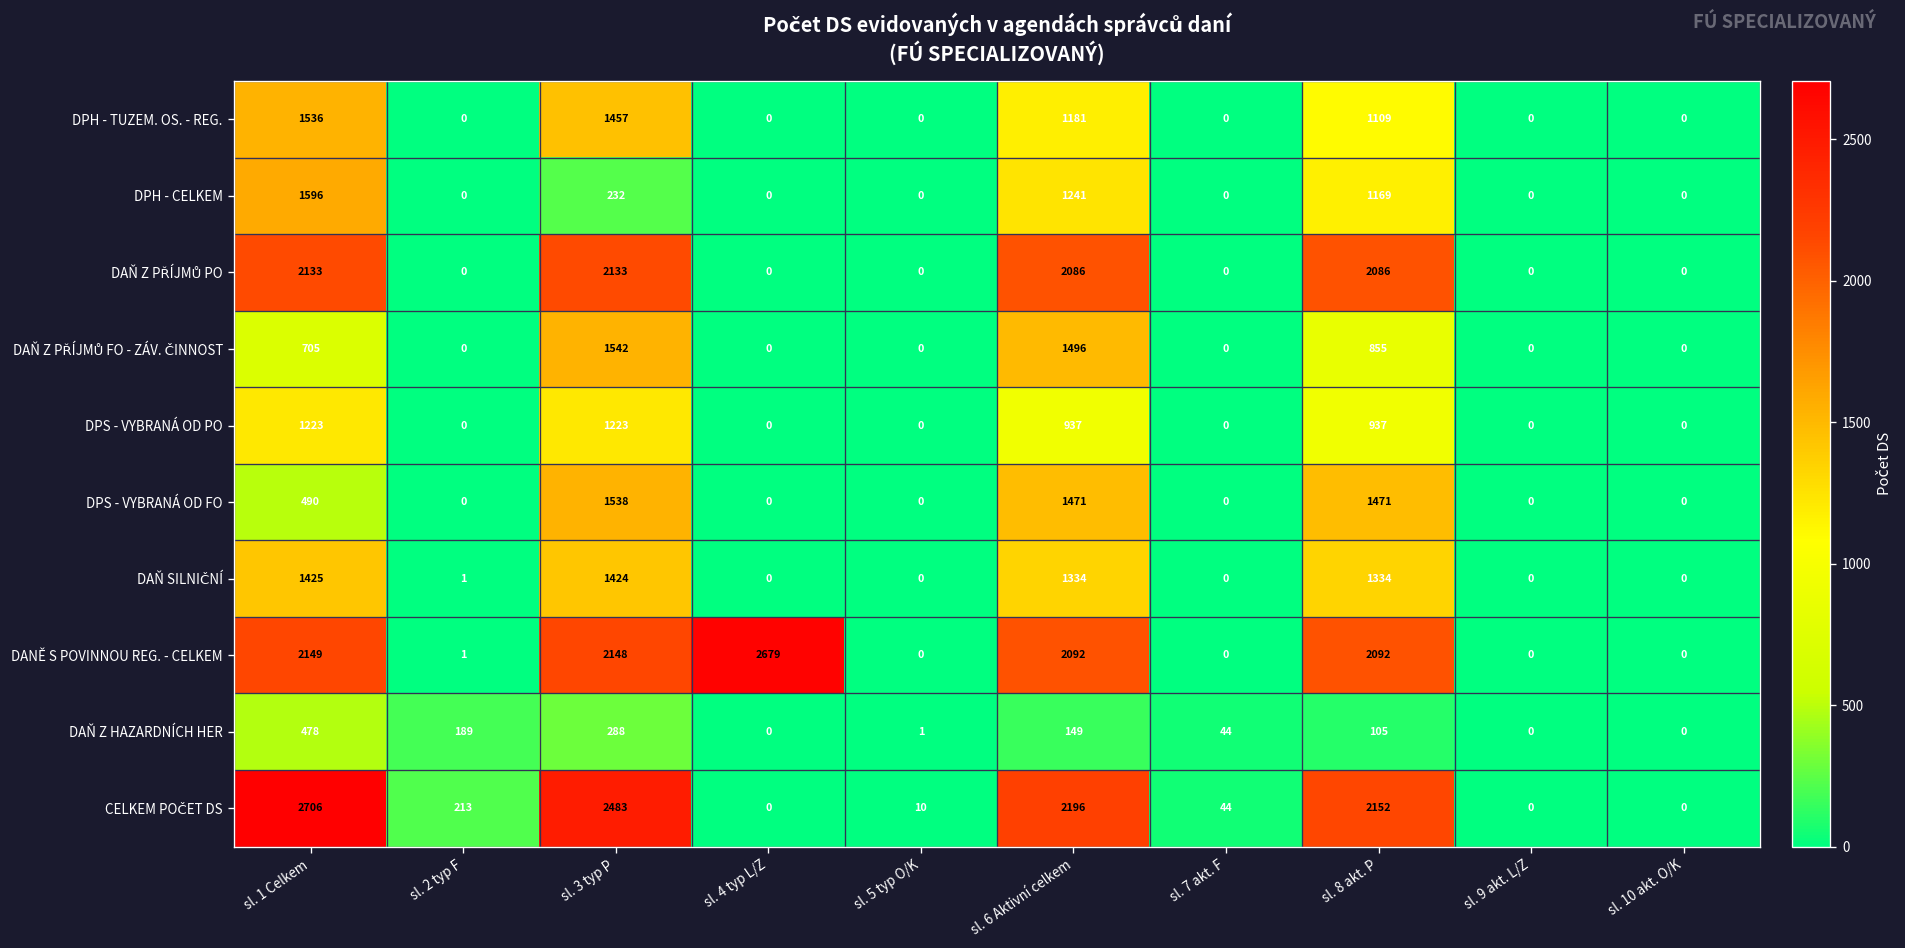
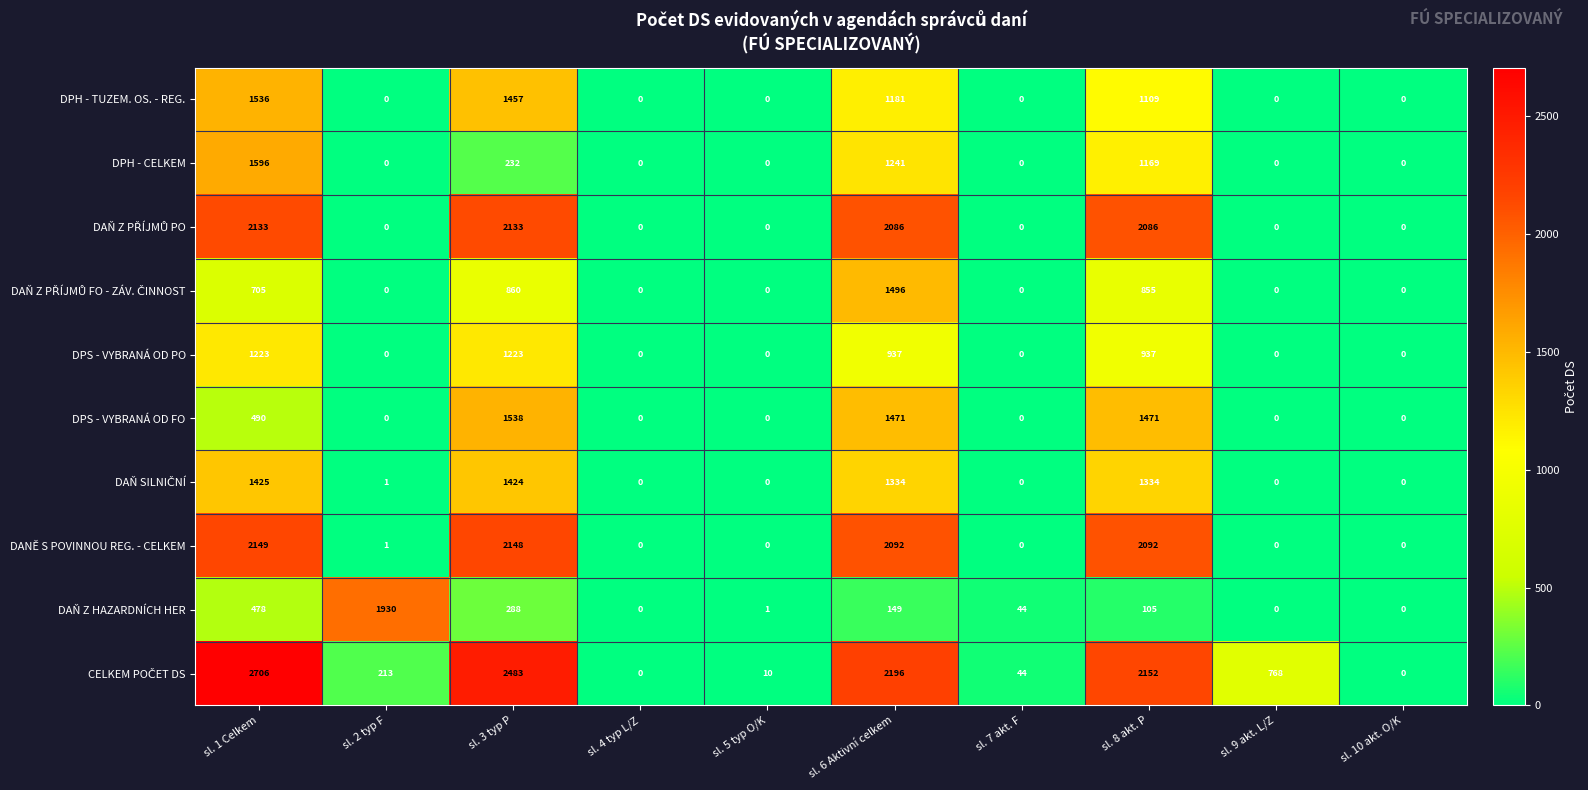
  {
    "DPH - TUZEM. OS. - REG.": {
      "sl. 1 Celkem": 1536,
      "sl. 2 typ F": 0,
      "sl. 3 typ P": 1457,
      "sl. 4 typ L/Z": 0,
      "sl. 5 typ O/K": 0,
      "sl. 6 Aktivní celkem": 1181,
      "sl. 7 akt. F": 0,
      "sl. 8 akt. P": 1109,
      "sl. 9 akt. L/Z": 0,
      "sl. 10 akt. O/K": 0
    },
    "DPH - CELKEM": {
      "sl. 1 Celkem": 1596,
      "sl. 2 typ F": 0,
      "sl. 3 typ P": 232,
      "sl. 4 typ L/Z": 0,
      "sl. 5 typ O/K": 0,
      "sl. 6 Aktivní celkem": 1241,
      "sl. 7 akt. F": 0,
      "sl. 8 akt. P": 1169,
      "sl. 9 akt. L/Z": 0,
      "sl. 10 akt. O/K": 0
    },
    "DAŇ Z PŘÍJMŮ PO": {
      "sl. 1 Celkem": 2133,
      "sl. 2 typ F": 0,
      "sl. 3 typ P": 2133,
      "sl. 4 typ L/Z": 0,
      "sl. 5 typ O/K": 0,
      "sl. 6 Aktivní celkem": 2086,
      "sl. 7 akt. F": 0,
      "sl. 8 akt. P": 2086,
      "sl. 9 akt. L/Z": 0,
      "sl. 10 akt. O/K": 0
    },
    "DAŇ Z PŘÍJMŮ FO - ZÁV. ČINNOST": {
      "sl. 1 Celkem": 705,
      "sl. 2 typ F": 0,
-     "sl. 3 typ P": 1542,
+     "sl. 3 typ P": 860,
      "sl. 4 typ L/Z": 0,
      "sl. 5 typ O/K": 0,
      "sl. 6 Aktivní celkem": 1496,
      "sl. 7 akt. F": 0,
      "sl. 8 akt. P": 855,
      "sl. 9 akt. L/Z": 0,
      "sl. 10 akt. O/K": 0
    },
    "DPS - VYBRANÁ OD PO": {
      "sl. 1 Celkem": 1223,
      "sl. 2 typ F": 0,
      "sl. 3 typ P": 1223,
      "sl. 4 typ L/Z": 0,
      "sl. 5 typ O/K": 0,
      "sl. 6 Aktivní celkem": 937,
      "sl. 7 akt. F": 0,
      "sl. 8 akt. P": 937,
      "sl. 9 akt. L/Z": 0,
      "sl. 10 akt. O/K": 0
    },
    "DPS - VYBRANÁ OD FO": {
      "sl. 1 Celkem": 490,
      "sl. 2 typ F": 0,
      "sl. 3 typ P": 1538,
      "sl. 4 typ L/Z": 0,
      "sl. 5 typ O/K": 0,
      "sl. 6 Aktivní celkem": 1471,
      "sl. 7 akt. F": 0,
      "sl. 8 akt. P": 1471,
      "sl. 9 akt. L/Z": 0,
      "sl. 10 akt. O/K": 0
    },
    "DAŇ SILNIČNÍ": {
      "sl. 1 Celkem": 1425,
      "sl. 2 typ F": 1,
      "sl. 3 typ P": 1424,
      "sl. 4 typ L/Z": 0,
      "sl. 5 typ O/K": 0,
      "sl. 6 Aktivní celkem": 1334,
      "sl. 7 akt. F": 0,
      "sl. 8 akt. P": 1334,
      "sl. 9 akt. L/Z": 0,
      "sl. 10 akt. O/K": 0
    },
    "DANĚ S POVINNOU REG. - CELKEM": {
      "sl. 1 Celkem": 2149,
      "sl. 2 typ F": 1,
      "sl. 3 typ P": 2148,
-     "sl. 4 typ L/Z": 2679,
+     "sl. 4 typ L/Z": 0,
      "sl. 5 typ O/K": 0,
      "sl. 6 Aktivní celkem": 2092,
      "sl. 7 akt. F": 0,
      "sl. 8 akt. P": 2092,
      "sl. 9 akt. L/Z": 0,
      "sl. 10 akt. O/K": 0
    },
    "DAŇ Z HAZARDNÍCH HER": {
      "sl. 1 Celkem": 478,
-     "sl. 2 typ F": 189,
+     "sl. 2 typ F": 1930,
      "sl. 3 typ P": 288,
      "sl. 4 typ L/Z": 0,
      "sl. 5 typ O/K": 1,
      "sl. 6 Aktivní celkem": 149,
      "sl. 7 akt. F": 44,
      "sl. 8 akt. P": 105,
      "sl. 9 akt. L/Z": 0,
      "sl. 10 akt. O/K": 0
    },
    "CELKEM POČET DS": {
      "sl. 1 Celkem": 2706,
      "sl. 2 typ F": 213,
      "sl. 3 typ P": 2483,
      "sl. 4 typ L/Z": 0,
      "sl. 5 typ O/K": 10,
      "sl. 6 Aktivní celkem": 2196,
      "sl. 7 akt. F": 44,
      "sl. 8 akt. P": 2152,
-     "sl. 9 akt. L/Z": 0,
+     "sl. 9 akt. L/Z": 768,
      "sl. 10 akt. O/K": 0
    }
  }
